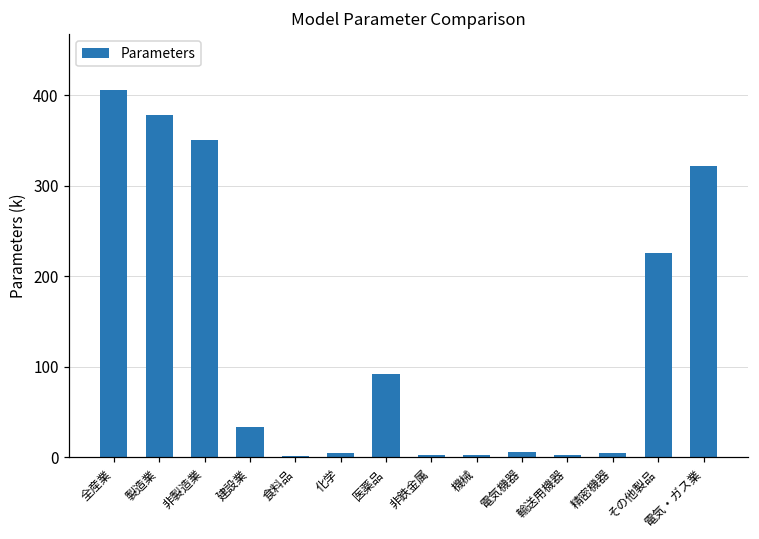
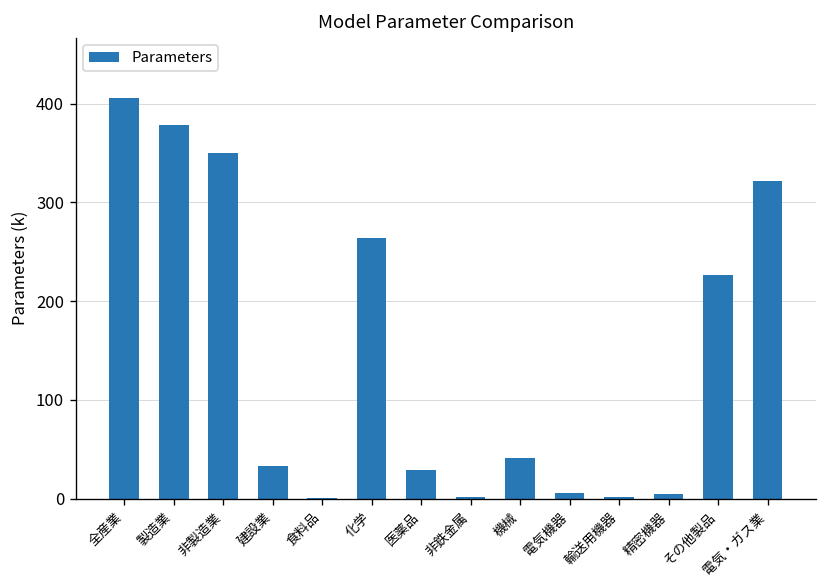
  {
    "全産業": 410,
    "製造業": 380,
    "非製造業": 350,
    "建設業": 30,
-   "化学": 10,
-   "医薬品": 90,
-   "機械": 0,
+   "化学": 260,
+   "医薬品": 30,
+   "機械": 40,
    "電気機器": 10,
    "精密機器": 10,
    "その他製品": 230,
    "電気・ガス業": 320
  }
